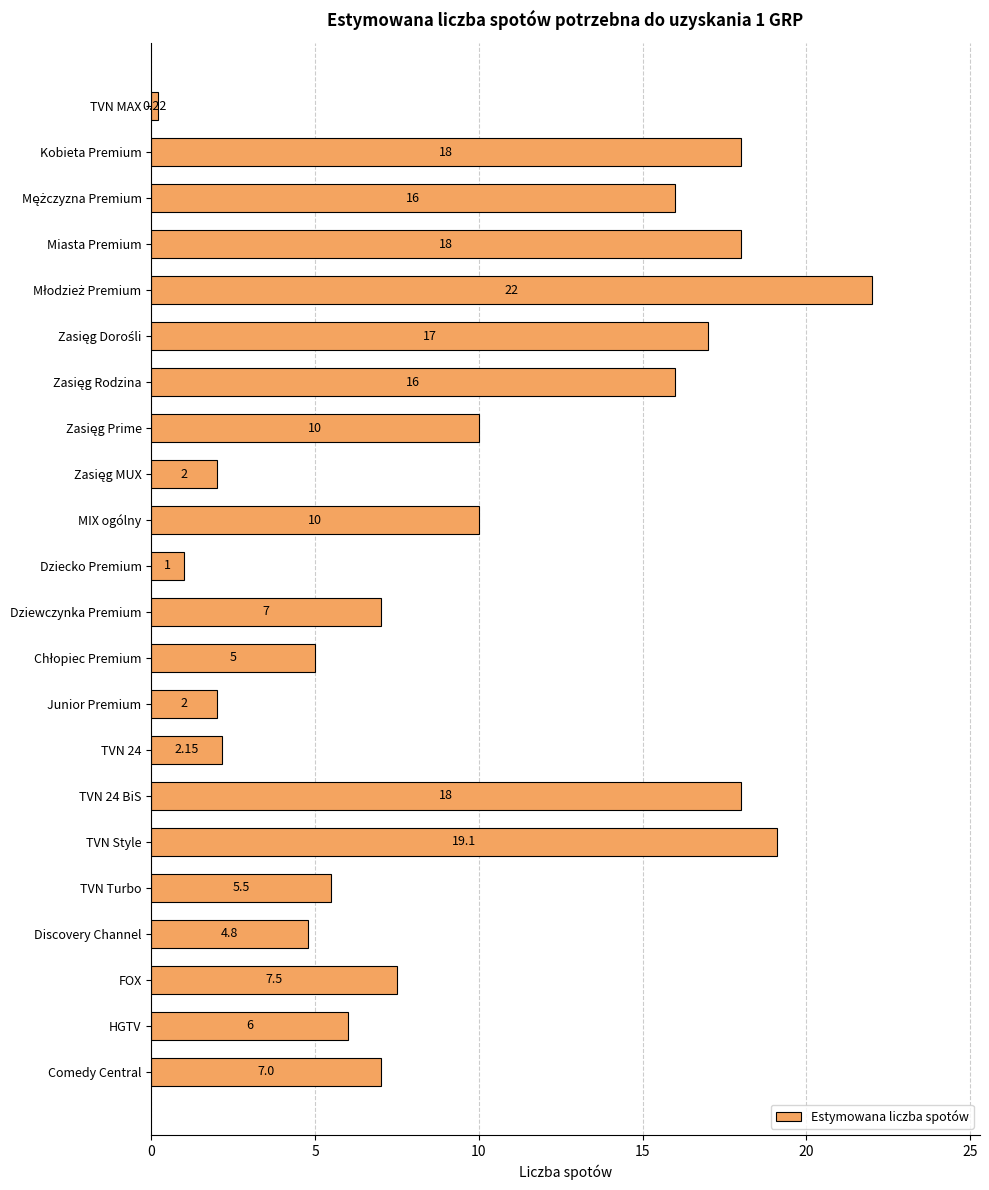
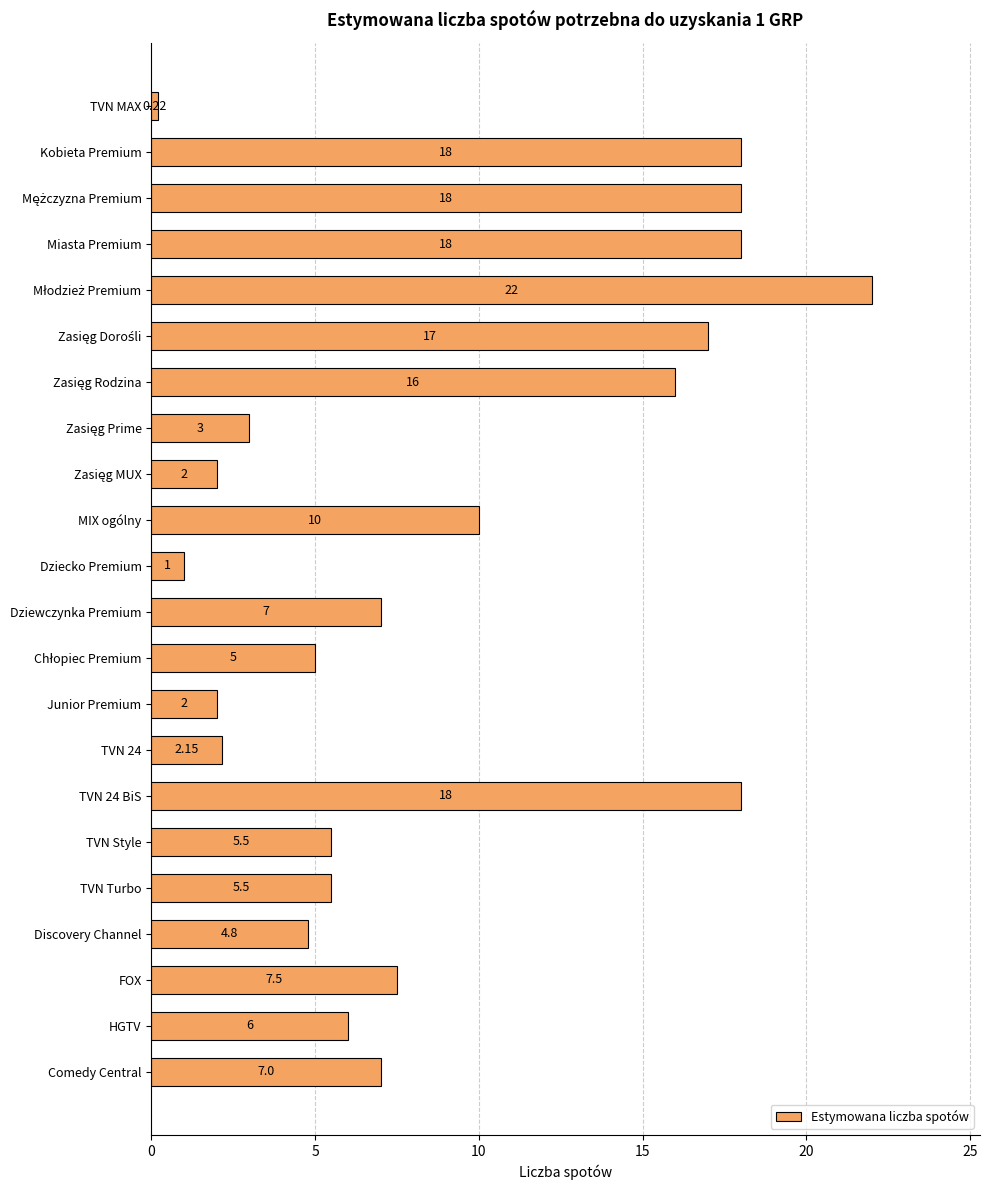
  {
    "TVN MAX": 0.22,
    "Kobieta Premium": 18,
-   "Mężczyzna Premium": 16,
+   "Mężczyzna Premium": 18,
    "Miasta Premium": 18,
    "Młodzież Premium": 22,
    "Zasięg Dorośli": 17,
    "Zasięg Rodzina": 16,
-   "Zasięg Prime": 10,
+   "Zasięg Prime": 3,
    "Zasięg MUX": 2,
    "MIX ogólny": 10,
    "Dziecko Premium": 1,
    "Dziewczynka Premium": 7,
    "Chłopiec Premium": 5,
    "Junior Premium": 2,
    "TVN 24": 2.15,
    "TVN 24 BiS": 18,
-   "TVN Style": 19.1,
+   "TVN Style": 5.5,
    "TVN Turbo": 5.5,
    "Discovery Channel": 4.8,
    "FOX": 7.5,
    "HGTV": 6,
    "Comedy Central": 7.0
  }
